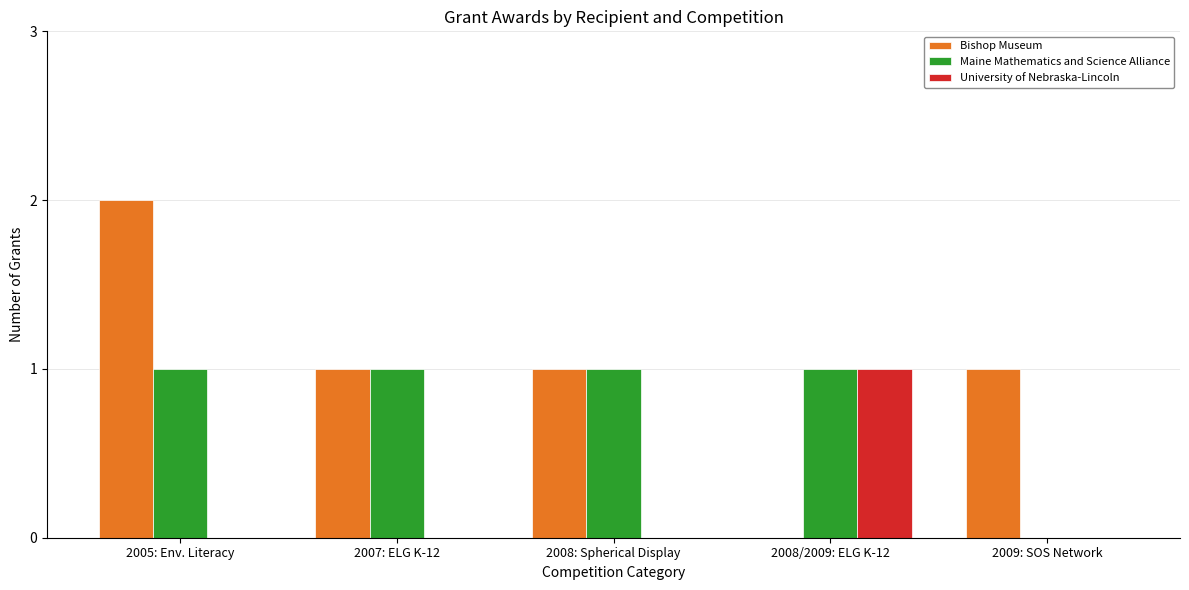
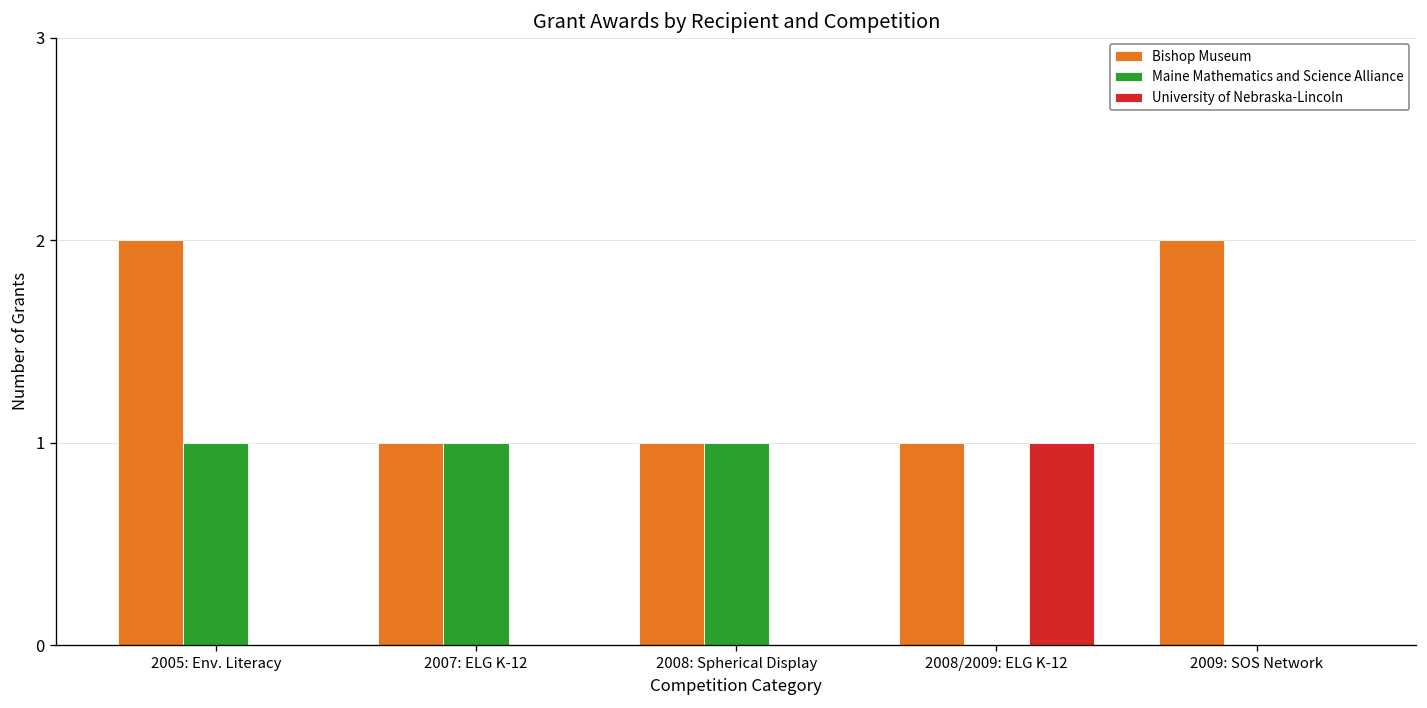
  {
    "Bishop Museum": {
      "2005: Env. Literacy": 2,
      "2007: ELG K-12": 1,
      "2008: Spherical Display": 1,
-     "2008/2009: ELG K-12": 0,
-     "2009: SOS Network": 1
+     "2008/2009: ELG K-12": 1,
+     "2009: SOS Network": 2
    },
    "Maine Mathematics and Science Alliance": {
      "2005: Env. Literacy": 1,
      "2007: ELG K-12": 1,
      "2008: Spherical Display": 1,
-     "2008/2009: ELG K-12": 1,
+     "2008/2009: ELG K-12": 0,
      "2009: SOS Network": 0
    },
    "University of Nebraska-Lincoln": {
      "2005: Env. Literacy": 0,
      "2007: ELG K-12": 0,
      "2008: Spherical Display": 0,
      "2008/2009: ELG K-12": 1,
      "2009: SOS Network": 0
    }
  }
